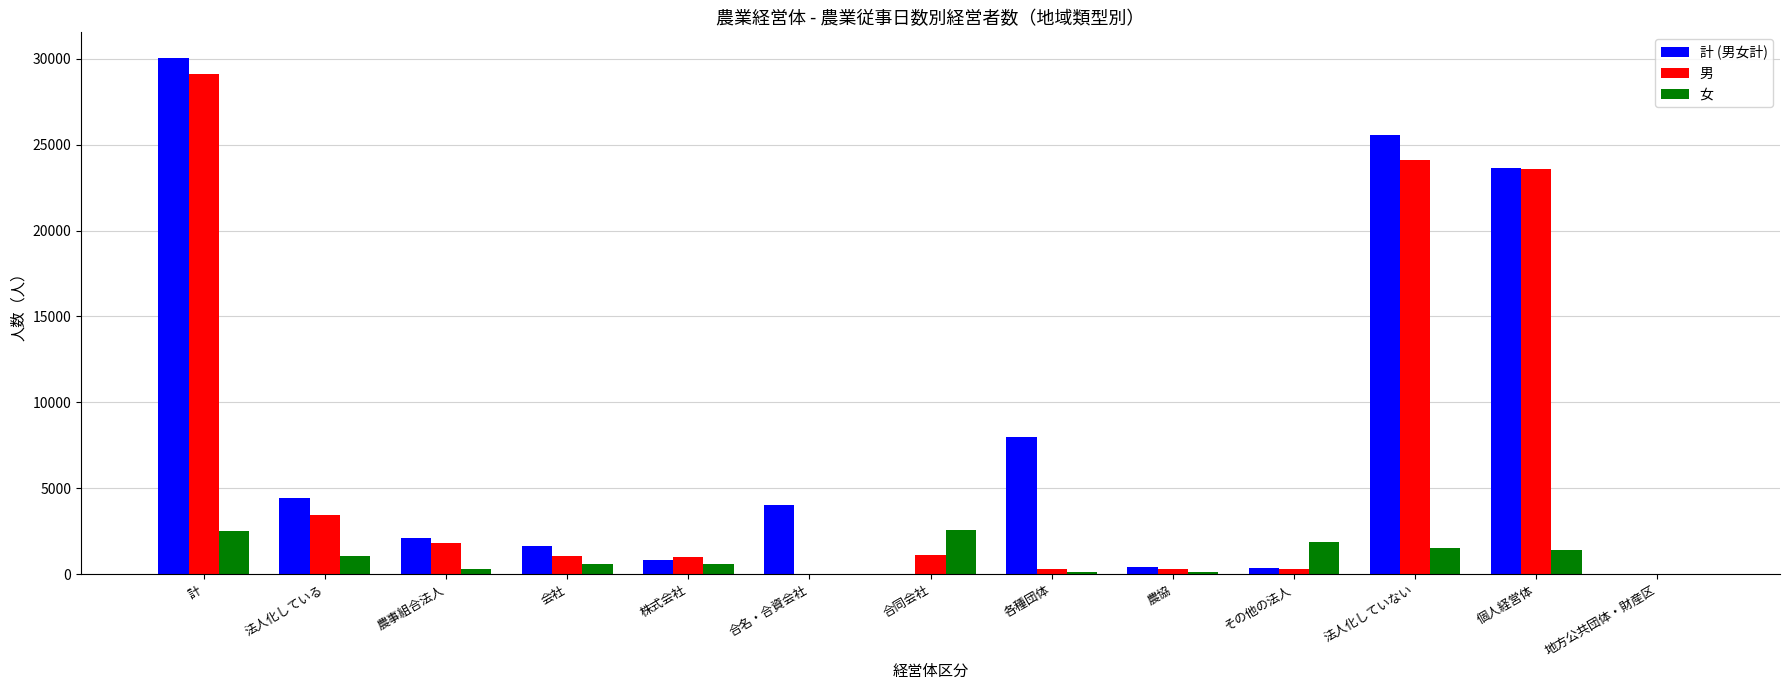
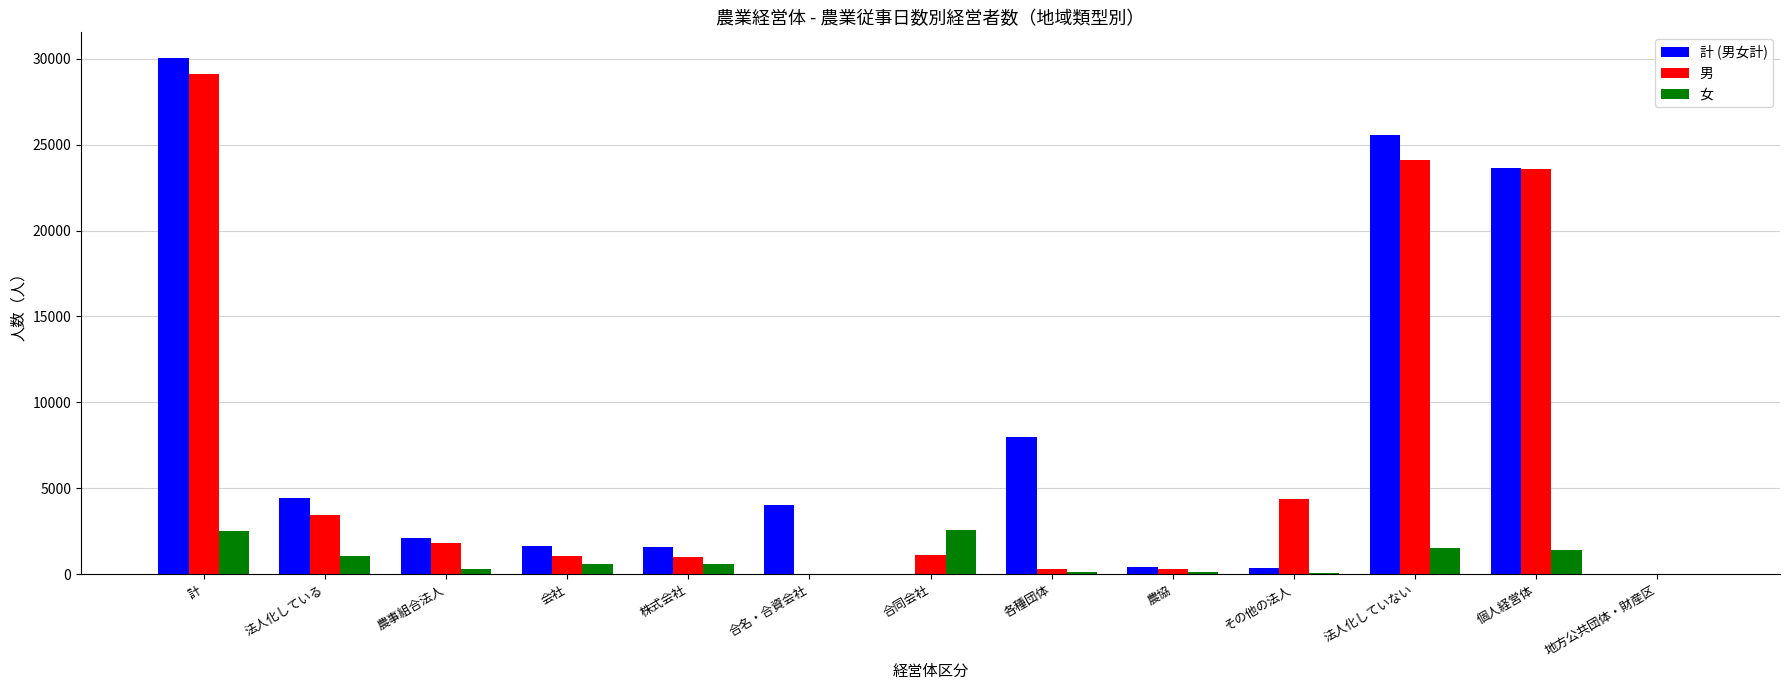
  {
    "計 (男女計)": {
      "計": 30000,
      "法人化している": 4400,
      "農事組合法人": 2100,
      "会社": 1600,
-     "株式会社": 800,
+     "株式会社": 1600,
      "合名・合資会社": 4000,
      "各種団体": 8000,
      "農協": 400,
      "その他の法人": 300,
      "法人化していない": 25600,
      "個人経営体": 23700
    },
    "男": {
      "計": 29100,
      "法人化している": 3400,
      "農事組合法人": 1800,
      "会社": 1000,
      "株式会社": 1000,
      "合同会社": 1100,
      "各種団体": 300,
      "農協": 300,
-     "その他の法人": 300,
+     "その他の法人": 4400,
      "法人化していない": 24100,
      "個人経営体": 23600
    },
    "女": {
      "計": 2500,
      "法人化している": 1000,
      "農事組合法人": 300,
      "会社": 600,
      "株式会社": 600,
      "合同会社": 2600,
-     "その他の法人": 1900,
+     "その他の法人": 0,
      "法人化していない": 1500,
      "個人経営体": 1400
    }
  }
